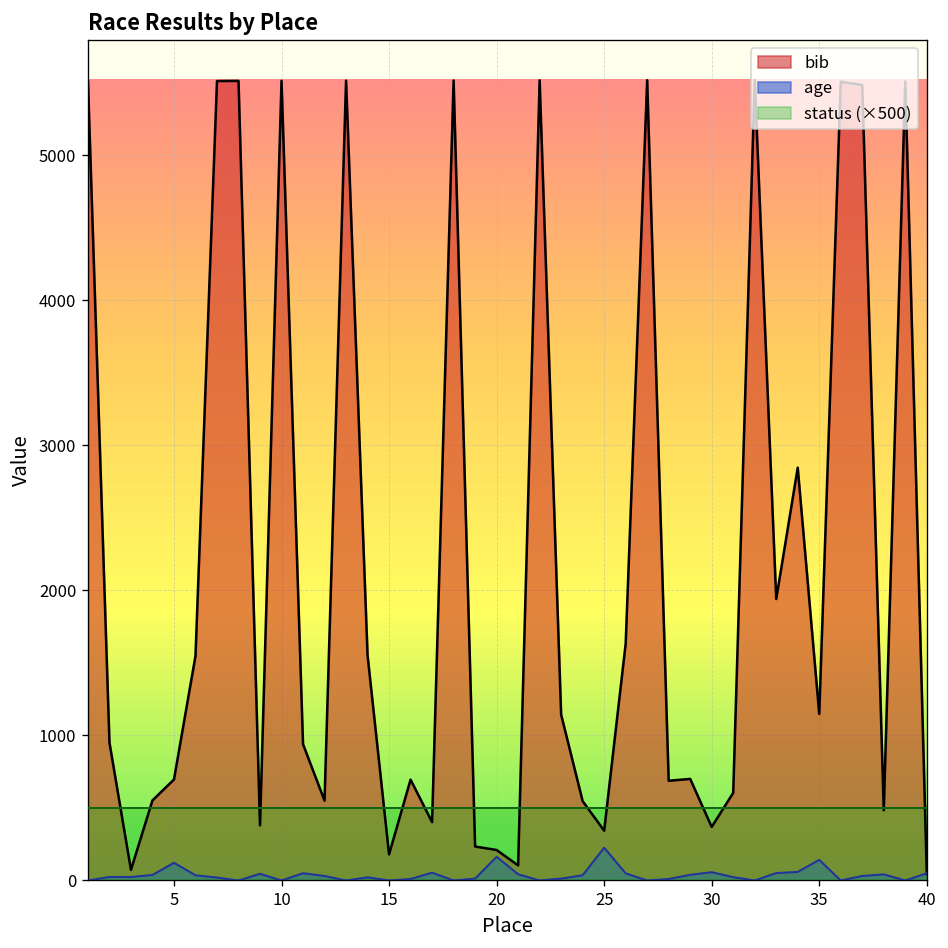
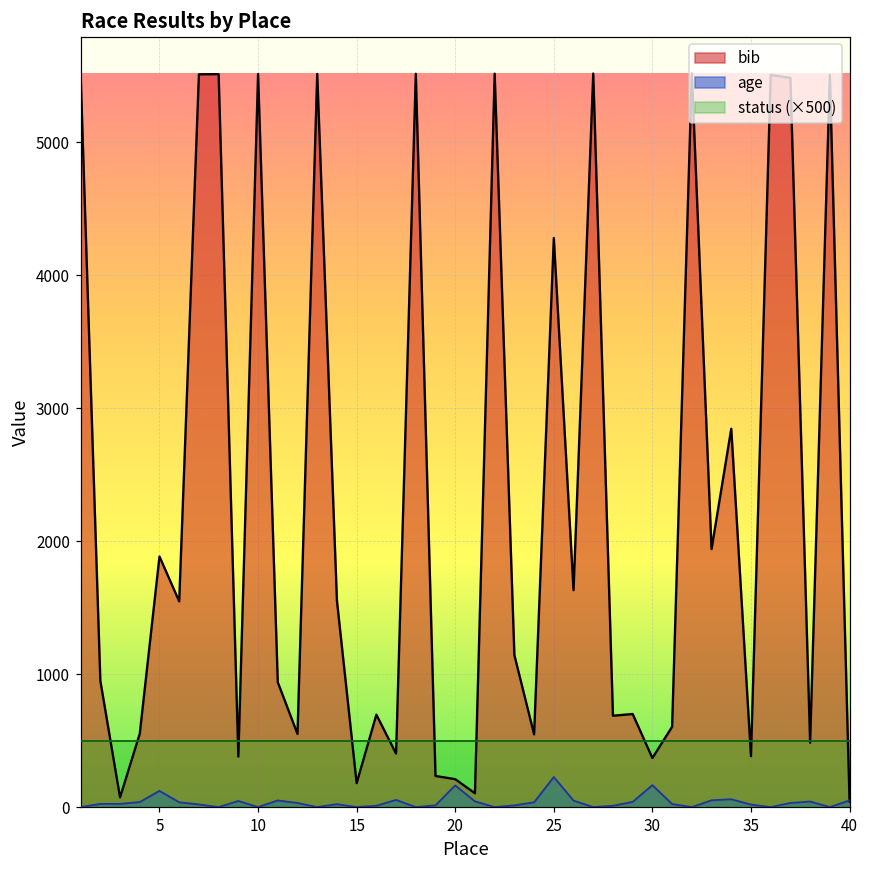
  {
    "bib": {
-     "5": 700,
+     "5": 1880,
      "10": 5510,
      "15": 180,
      "20": 210,
-     "25": 340,
+     "25": 4280,
      "30": 370,
-     "35": 1150
+     "35": 380
    },
    "age": {
      "5": 120,
      "10": 0,
      "15": 0,
      "20": 160,
      "25": 230,
-     "30": 60,
-     "35": 140
+     "30": 170,
+     "35": 20
    },
    "status (×500)": {
      "5": 500,
      "10": 500,
      "15": 500,
      "20": 500,
      "25": 500,
      "30": 500,
      "35": 500,
      "40": 500
    }
  }
